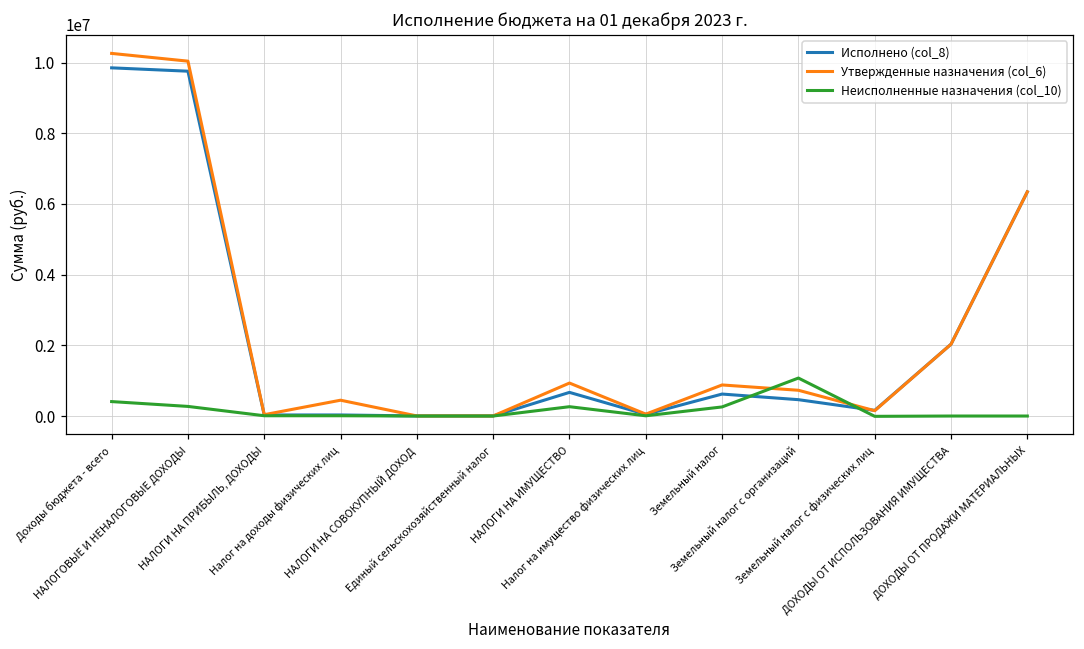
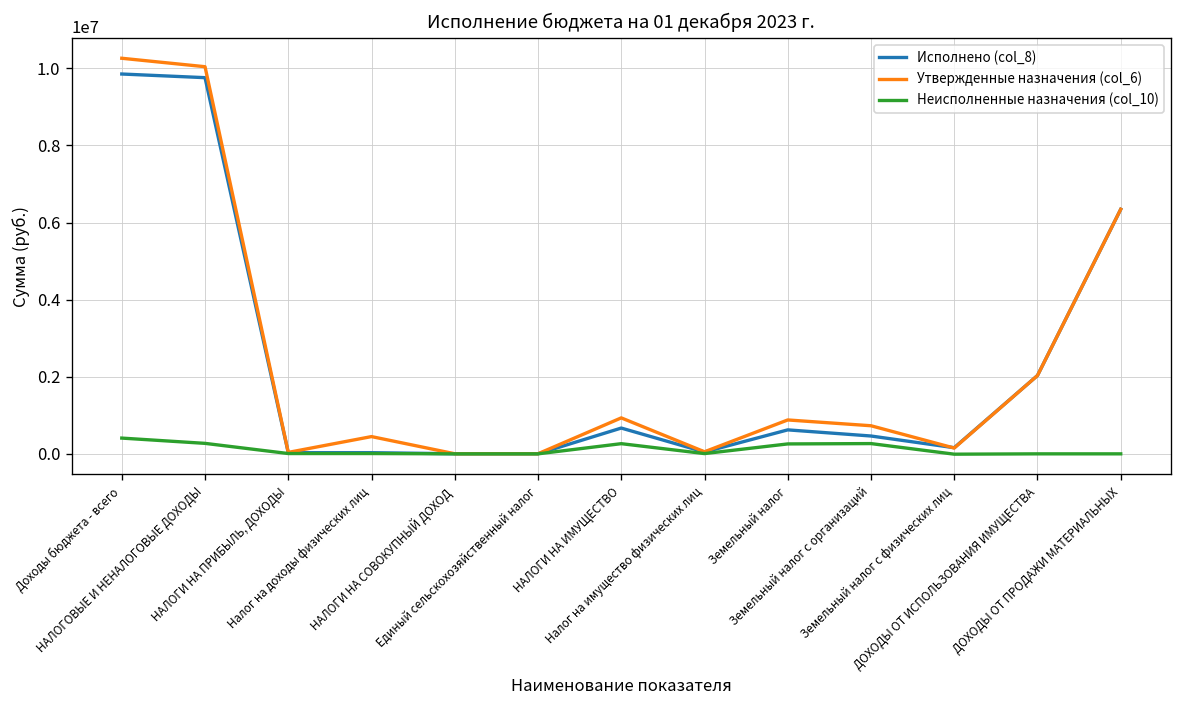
  {
    "Исполнено (col_8)": {
      "Доходы бюджета - всего": 9900000,
      "НАЛОГОВЫЕ И НЕНАЛОГОВЫЕ ДОХОДЫ": 9800000,
      "НАЛОГИ НА ИМУЩЕСТВО": 700000,
      "Земельный налог": 600000,
      "Земельный налог с организаций": 500000
    },
    "Утвержденные назначения (col_6)": {
      "Доходы бюджета - всего": 10300000,
      "НАЛОГОВЫЕ И НЕНАЛОГОВЫЕ ДОХОДЫ": 10000000,
      "Налог на доходы физических лиц": 400000,
      "НАЛОГИ НА ИМУЩЕСТВО": 900000,
      "Земельный налог": 900000,
      "Земельный налог с организаций": 700000
    },
    "Неисполненные назначения (col_10)": {
      "Доходы бюджета - всего": 400000,
      "НАЛОГОВЫЕ И НЕНАЛОГОВЫЕ ДОХОДЫ": 300000,
      "НАЛОГИ НА ИМУЩЕСТВО": 300000,
      "Земельный налог": 300000,
-     "Земельный налог с организаций": 1100000,
+     "Земельный налог с организаций": 300000,
      "Земельный налог с физических лиц": 0,
      "ДОХОДЫ ОТ ИСПОЛЬЗОВАНИЯ ИМУЩЕСТВА": 0,
      "ДОХОДЫ ОТ ПРОДАЖИ МАТЕРИАЛЬНЫХ": 0
    }
  }
